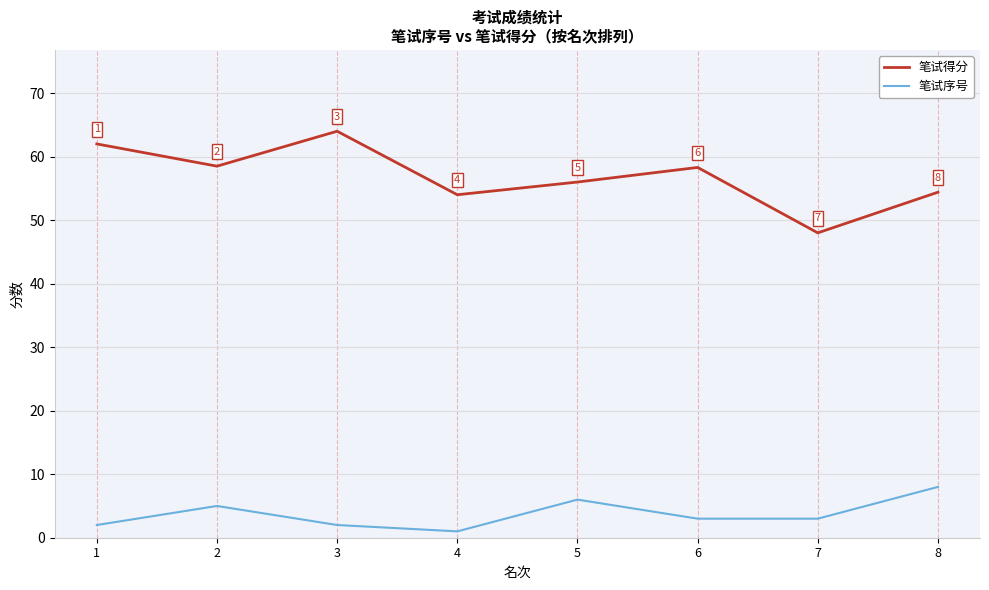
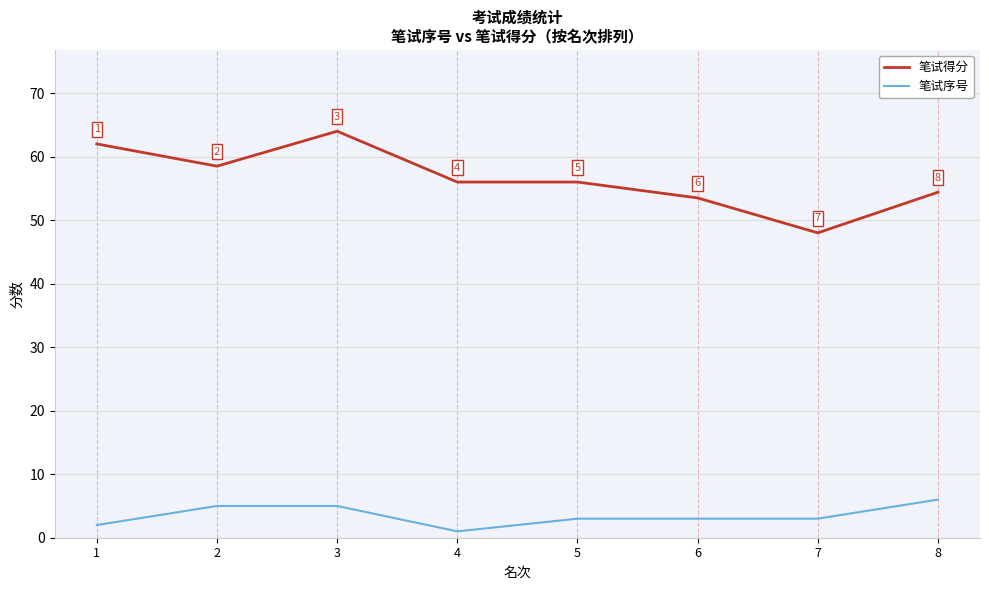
  {
    "笔试序号": {
      "1": 2,
      "2": 5,
-     "3": 2,
+     "3": 5,
      "4": 1,
-     "5": 6,
+     "5": 3,
      "6": 3,
      "7": 3,
-     "8": 8
+     "8": 6
    },
    "笔试得分": {
-     "4": 54,
-     "6": 58
+     "4": 56,
+     "6": 54
    }
  }
